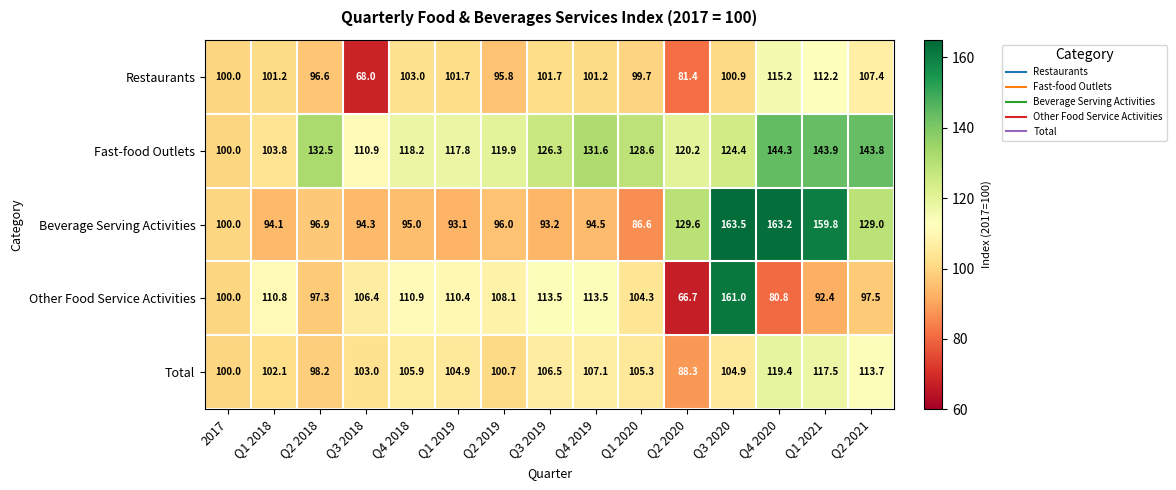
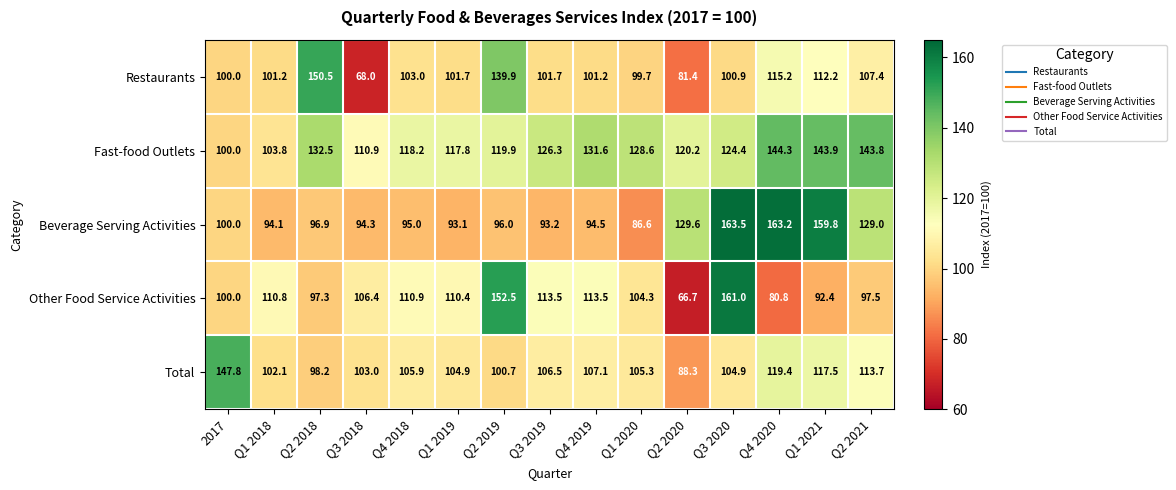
  {
    "Restaurants": {
      "2017": 100.0,
      "Q1 2018": 101.2,
-     "Q2 2018": 96.6,
+     "Q2 2018": 150.5,
      "Q3 2018": 68.0,
      "Q4 2018": 103.0,
      "Q1 2019": 101.7,
-     "Q2 2019": 95.8,
+     "Q2 2019": 139.9,
      "Q3 2019": 101.7,
      "Q4 2019": 101.2,
      "Q1 2020": 99.7,
      "Q2 2020": 81.4,
      "Q3 2020": 100.9,
      "Q4 2020": 115.2,
      "Q1 2021": 112.2,
      "Q2 2021": 107.4
    },
    "Fast-food Outlets": {
      "2017": 100.0,
      "Q1 2018": 103.8,
      "Q2 2018": 132.5,
      "Q3 2018": 110.9,
      "Q4 2018": 118.2,
      "Q1 2019": 117.8,
      "Q2 2019": 119.9,
      "Q3 2019": 126.3,
      "Q4 2019": 131.6,
      "Q1 2020": 128.6,
      "Q2 2020": 120.2,
      "Q3 2020": 124.4,
      "Q4 2020": 144.3,
      "Q1 2021": 143.9,
      "Q2 2021": 143.8
    },
    "Beverage Serving Activities": {
      "2017": 100.0,
      "Q1 2018": 94.1,
      "Q2 2018": 96.9,
      "Q3 2018": 94.3,
      "Q4 2018": 95.0,
      "Q1 2019": 93.1,
      "Q2 2019": 96.0,
      "Q3 2019": 93.2,
      "Q4 2019": 94.5,
      "Q1 2020": 86.6,
      "Q2 2020": 129.6,
      "Q3 2020": 163.5,
      "Q4 2020": 163.2,
      "Q1 2021": 159.8,
      "Q2 2021": 129.0
    },
    "Other Food Service Activities": {
      "2017": 100.0,
      "Q1 2018": 110.8,
      "Q2 2018": 97.3,
      "Q3 2018": 106.4,
      "Q4 2018": 110.9,
      "Q1 2019": 110.4,
-     "Q2 2019": 108.1,
+     "Q2 2019": 152.5,
      "Q3 2019": 113.5,
      "Q4 2019": 113.5,
      "Q1 2020": 104.3,
      "Q2 2020": 66.7,
      "Q3 2020": 161.0,
      "Q4 2020": 80.8,
      "Q1 2021": 92.4,
      "Q2 2021": 97.5
    },
    "Total": {
-     "2017": 100.0,
+     "2017": 147.8,
      "Q1 2018": 102.1,
      "Q2 2018": 98.2,
      "Q3 2018": 103.0,
      "Q4 2018": 105.9,
      "Q1 2019": 104.9,
      "Q2 2019": 100.7,
      "Q3 2019": 106.5,
      "Q4 2019": 107.1,
      "Q1 2020": 105.3,
      "Q2 2020": 88.3,
      "Q3 2020": 104.9,
      "Q4 2020": 119.4,
      "Q1 2021": 117.5,
      "Q2 2021": 113.7
    }
  }
